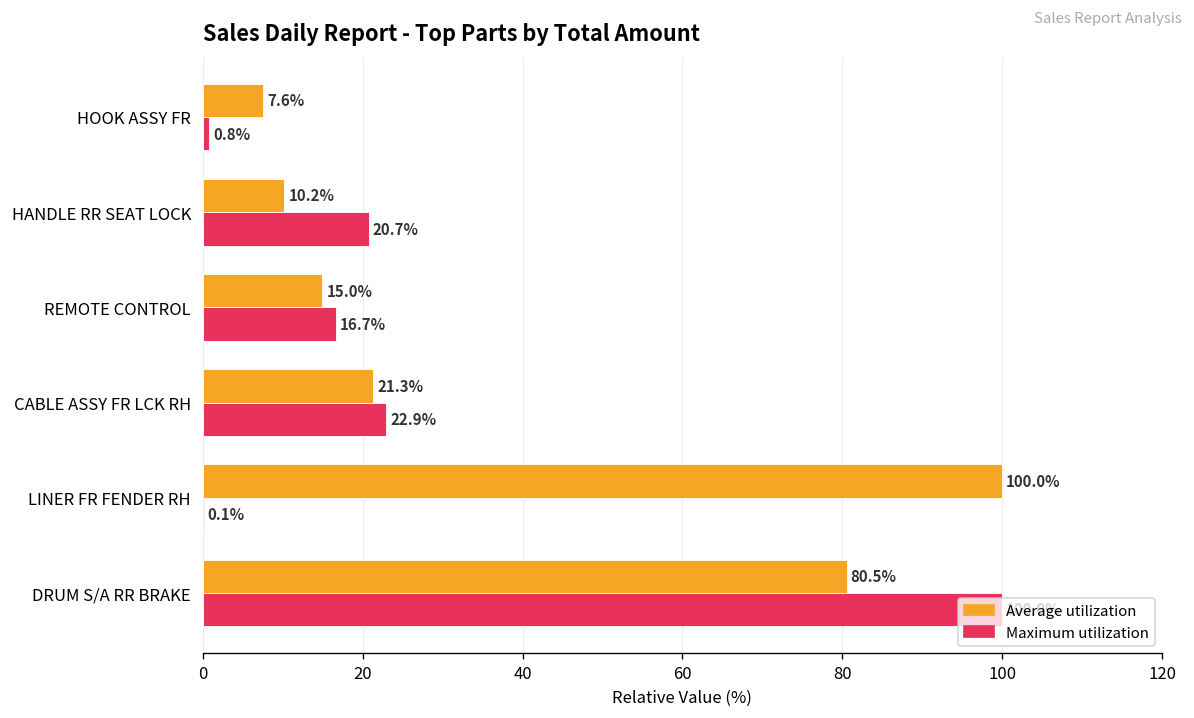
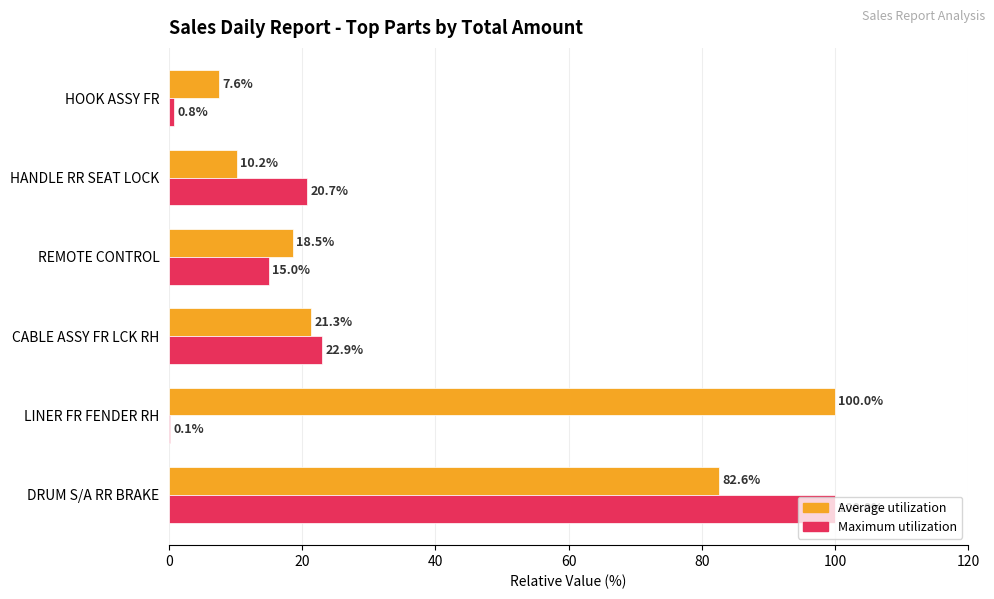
  {
    "Average utilization": {
      "HOOK ASSY FR": "7.6%",
      "HANDLE RR SEAT LOCK": "10.2%",
-     "REMOTE CONTROL": "15.0%",
+     "REMOTE CONTROL": "18.5%",
      "CABLE ASSY FR LCK RH": "21.3%",
      "LINER FR FENDER RH": "100.0%",
-     "DRUM S/A RR BRAKE": "80.5%"
+     "DRUM S/A RR BRAKE": "82.6%"
    },
    "Maximum utilization": {
      "HOOK ASSY FR": "0.8%",
      "HANDLE RR SEAT LOCK": "20.7%",
-     "REMOTE CONTROL": "16.7%",
+     "REMOTE CONTROL": "15.0%",
      "CABLE ASSY FR LCK RH": "22.9%",
      "LINER FR FENDER RH": "0.1%"
    }
  }
